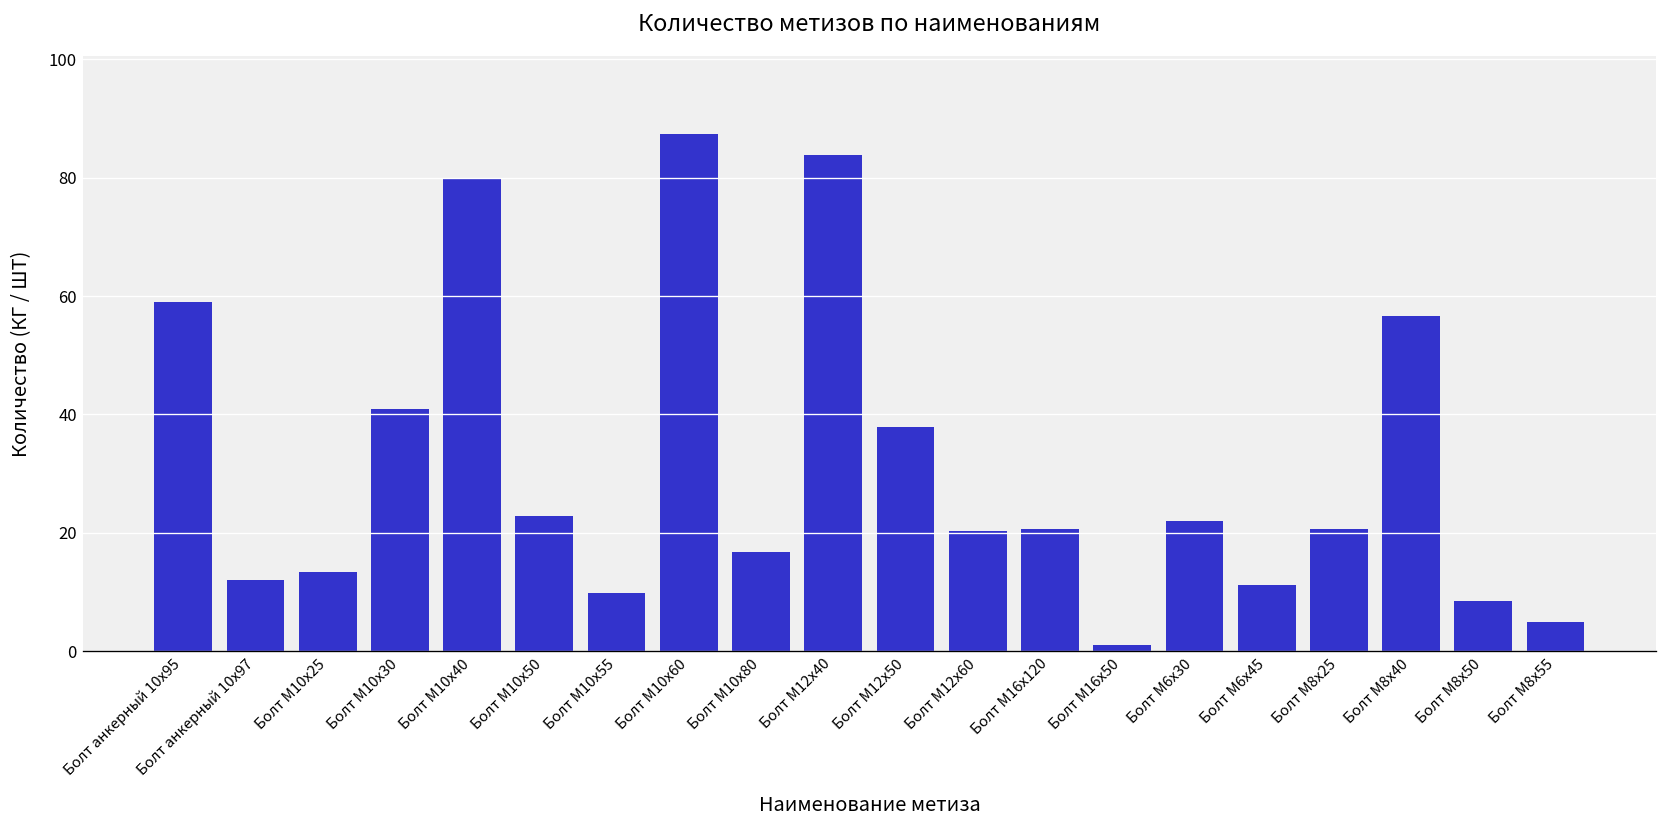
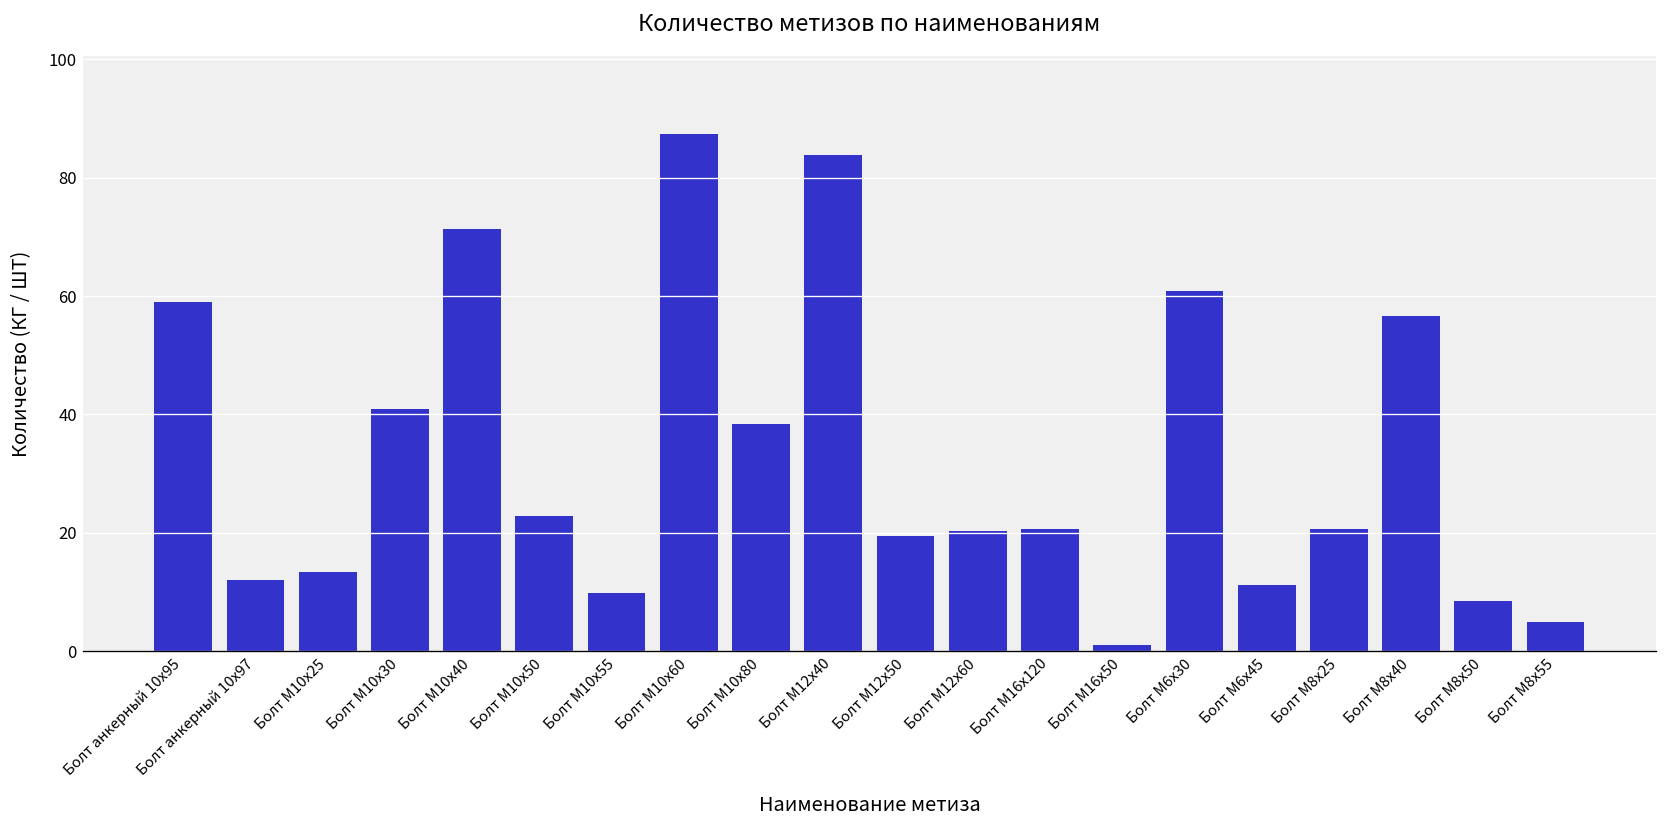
  {
    "Болт анкерный 10х95": 59,
    "Болт анкерный 10х97": 12,
    "Болт М10х25": 13,
    "Болт М10х30": 41,
-   "Болт М10х40": 80,
+   "Болт М10х40": 71,
    "Болт М10х50": 23,
    "Болт М10х55": 10,
    "Болт М10х60": 87,
-   "Болт М10х80": 17,
+   "Болт М10х80": 38,
    "Болт М12х40": 84,
-   "Болт М12х50": 38,
+   "Болт М12х50": 19,
    "Болт М12х60": 20,
    "Болт М16х120": 21,
    "Болт М16х50": 1,
-   "Болт М6х30": 22,
+   "Болт М6х30": 61,
    "Болт М6х45": 11,
    "Болт М8х25": 21,
    "Болт М8х40": 57,
    "Болт М8х50": 8,
    "Болт М8х55": 5
  }
